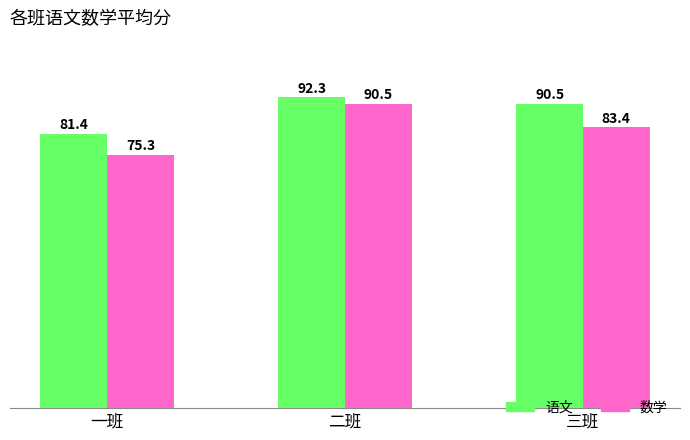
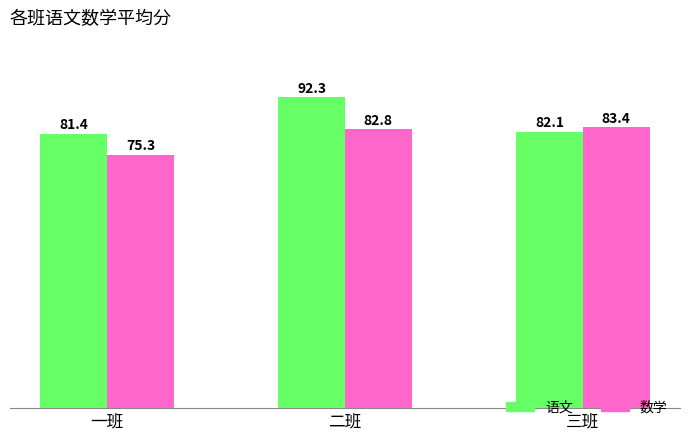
  {
    "语文": {
      "一班": 81.4,
      "二班": 92.3,
-     "三班": 90.5
+     "三班": 82.1
    },
    "数学": {
      "一班": 75.3,
-     "二班": 90.5,
+     "二班": 82.8,
      "三班": 83.4
    }
  }
